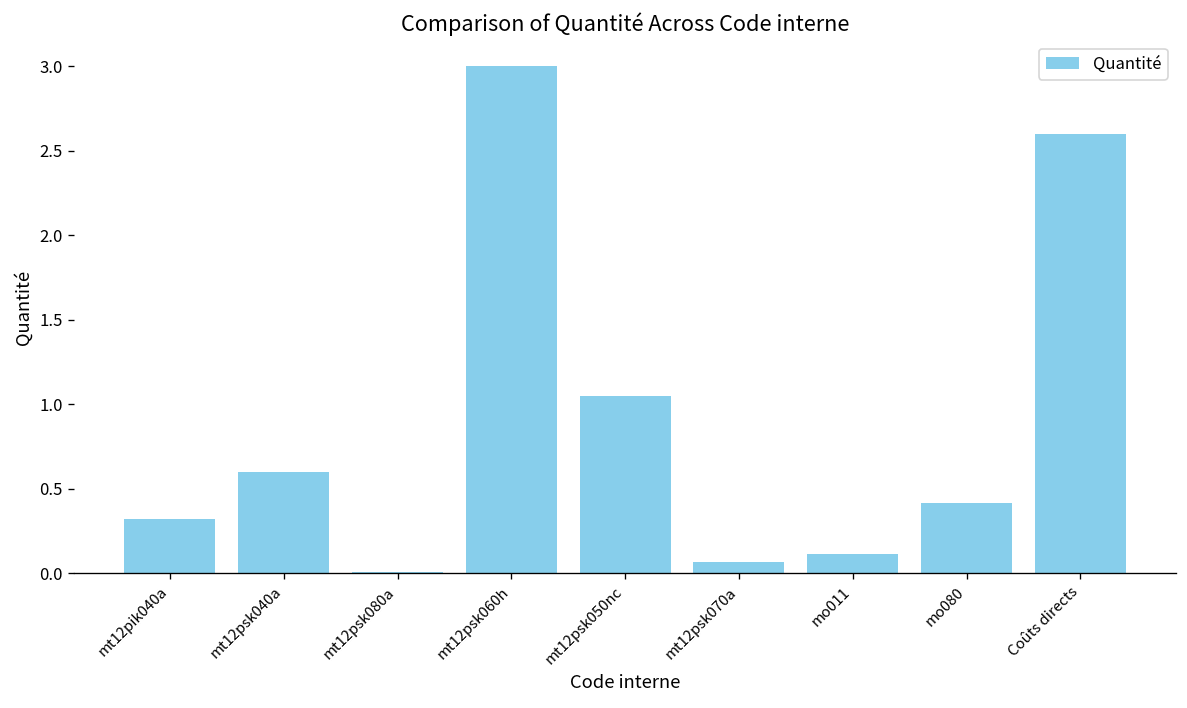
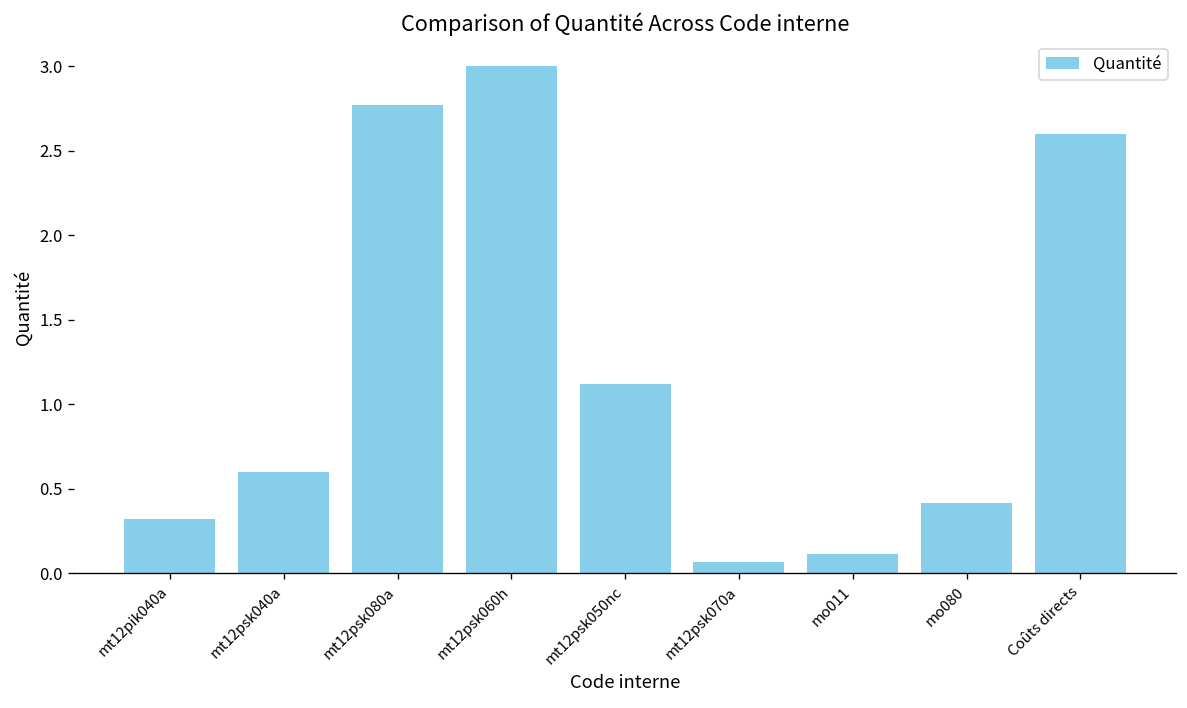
  {
    "mt12pik040a": 0.32,
    "mt12psk040a": 0.60,
-   "mt12psk080a": 0.01,
+   "mt12psk080a": 2.77,
    "mt12psk060h": 3.00,
-   "mt12psk050nc": 1.05,
+   "mt12psk050nc": 1.12,
    "mt12psk070a": 0.07,
    "mo011": 0.12,
    "mo080": 0.42,
    "Coûts directs": 2.60
  }
